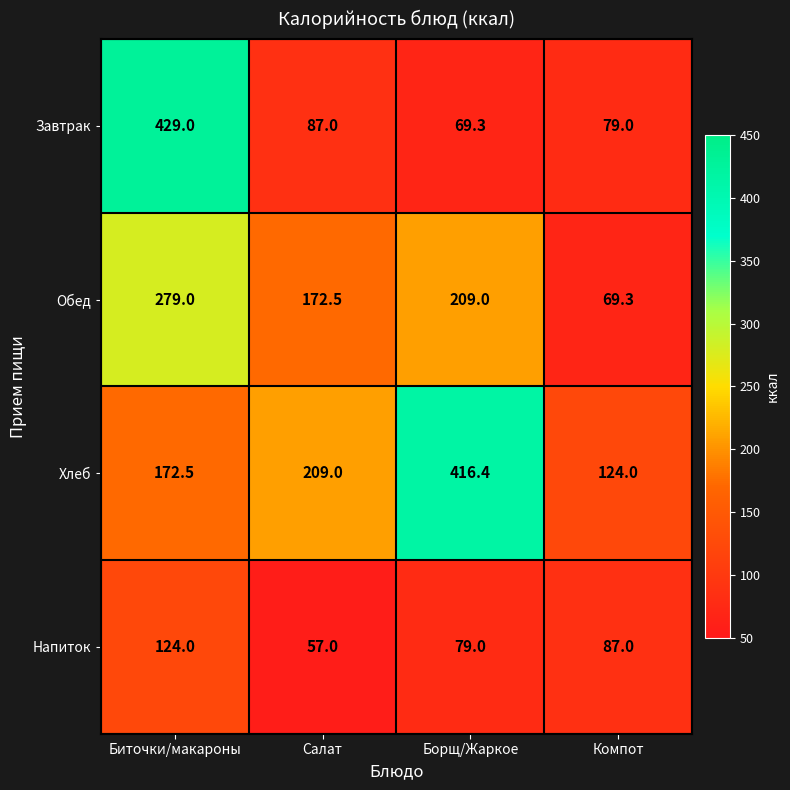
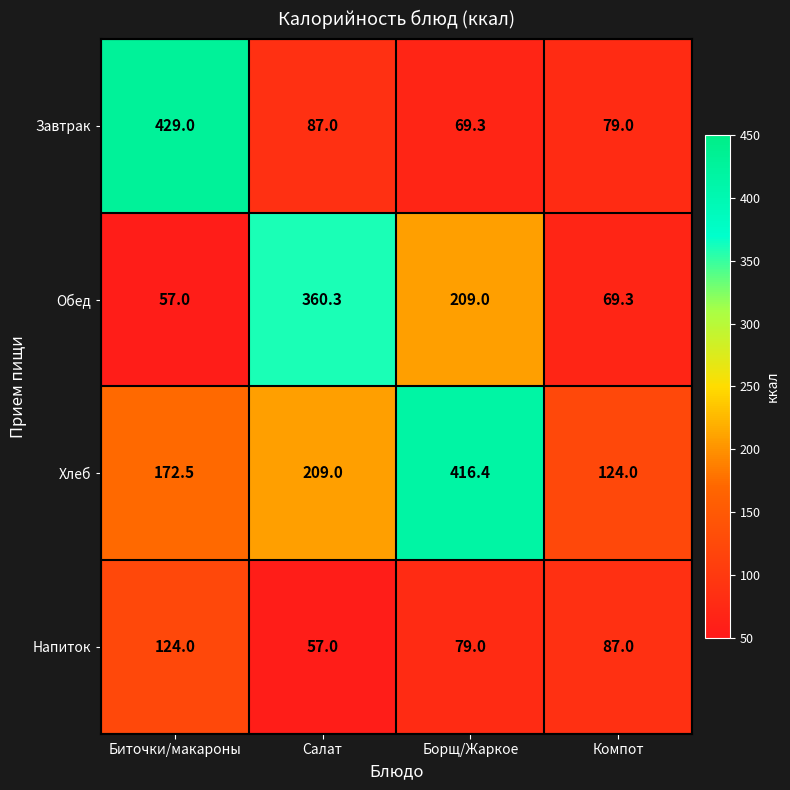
  {
    "Завтрак": {
      "Биточки/макароны": 429.0,
      "Салат": 87.0,
      "Борщ/Жаркое": 69.3,
      "Компот": 79.0
    },
    "Обед": {
-     "Биточки/макароны": 279.0,
-     "Салат": 172.5,
+     "Биточки/макароны": 57.0,
+     "Салат": 360.3,
      "Борщ/Жаркое": 209.0,
      "Компот": 69.3
    },
    "Хлеб": {
      "Биточки/макароны": 172.5,
      "Салат": 209.0,
      "Борщ/Жаркое": 416.4,
      "Компот": 124.0
    },
    "Напиток": {
      "Биточки/макароны": 124.0,
      "Салат": 57.0,
      "Борщ/Жаркое": 79.0,
      "Компот": 87.0
    }
  }
